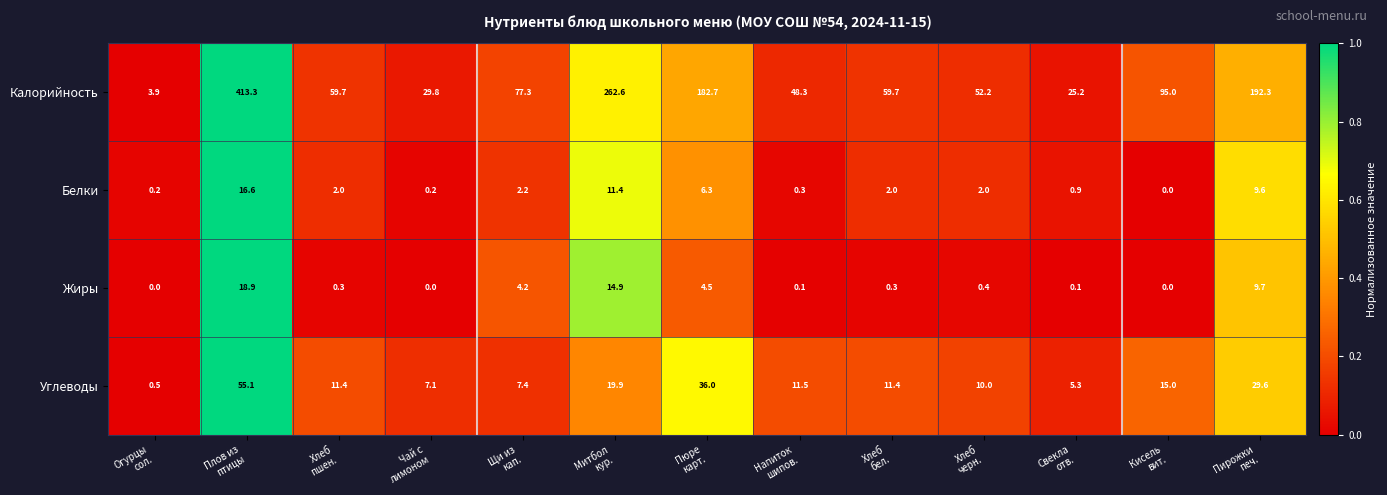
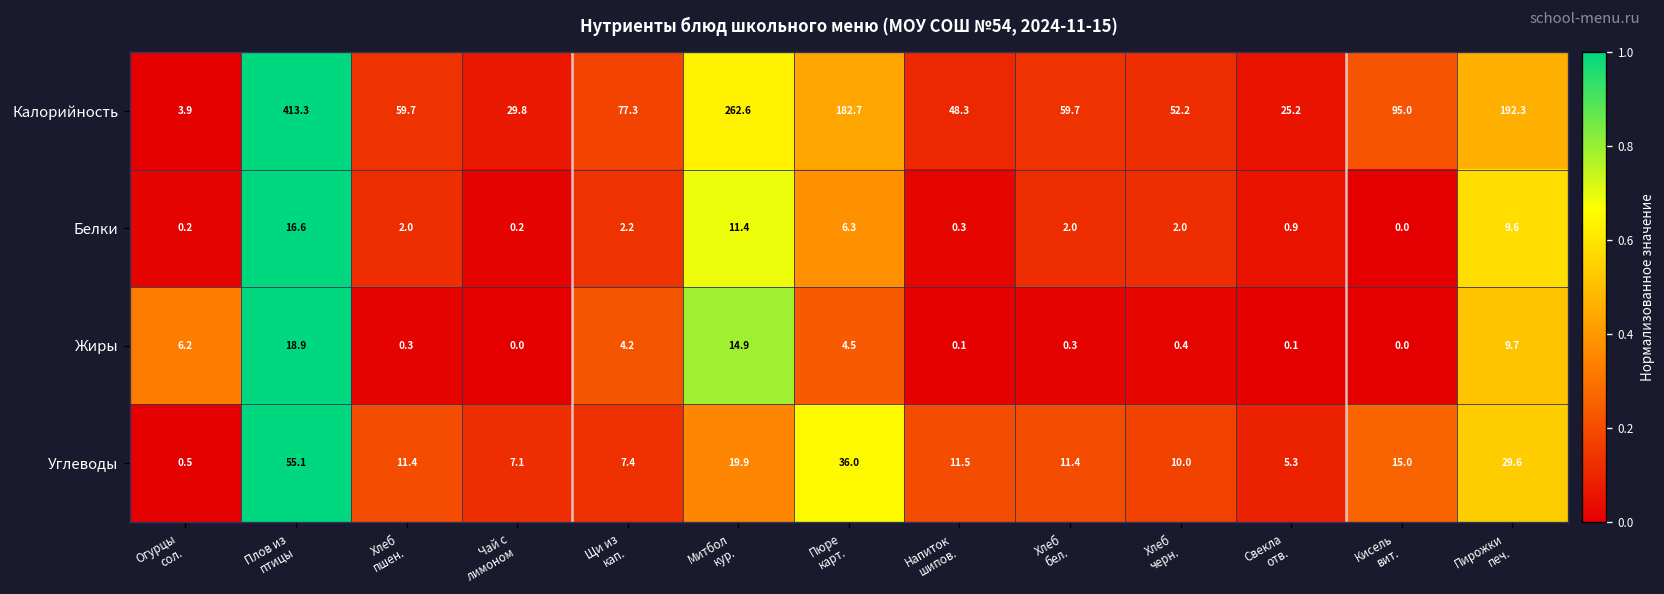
  {
    "Калорийность": {
      "Огурцы сол.": 3.9,
      "Плов из птицы": 413.3,
      "Хлеб пшен.": 59.7,
      "Чай с лимоном": 29.8,
      "Щи из кап.": 77.3,
      "Митбол кур.": 262.6,
      "Пюре карт.": 182.7,
      "Напиток шипов.": 48.3,
      "Хлеб бел.": 59.7,
      "Хлеб черн.": 52.2,
      "Свекла отв.": 25.2,
      "Кисель вит.": 95.0,
      "Пирожки печ.": 192.3
    },
    "Белки": {
      "Огурцы сол.": 0.2,
      "Плов из птицы": 16.6,
      "Хлеб пшен.": 2.0,
      "Чай с лимоном": 0.2,
      "Щи из кап.": 2.2,
      "Митбол кур.": 11.4,
      "Пюре карт.": 6.3,
      "Напиток шипов.": 0.3,
      "Хлеб бел.": 2.0,
      "Хлеб черн.": 2.0,
      "Свекла отв.": 0.9,
      "Кисель вит.": 0.0,
      "Пирожки печ.": 9.6
    },
    "Жиры": {
-     "Огурцы сол.": 0.0,
+     "Огурцы сол.": 6.2,
      "Плов из птицы": 18.9,
      "Хлеб пшен.": 0.3,
      "Чай с лимоном": 0.0,
      "Щи из кап.": 4.2,
      "Митбол кур.": 14.9,
      "Пюре карт.": 4.5,
      "Напиток шипов.": 0.1,
      "Хлеб бел.": 0.3,
      "Хлеб черн.": 0.4,
      "Свекла отв.": 0.1,
      "Кисель вит.": 0.0,
      "Пирожки печ.": 9.7
    },
    "Углеводы": {
      "Огурцы сол.": 0.5,
      "Плов из птицы": 55.1,
      "Хлеб пшен.": 11.4,
      "Чай с лимоном": 7.1,
      "Щи из кап.": 7.4,
      "Митбол кур.": 19.9,
      "Пюре карт.": 36.0,
      "Напиток шипов.": 11.5,
      "Хлеб бел.": 11.4,
      "Хлеб черн.": 10.0,
      "Свекла отв.": 5.3,
      "Кисель вит.": 15.0,
      "Пирожки печ.": 29.6
    }
  }
